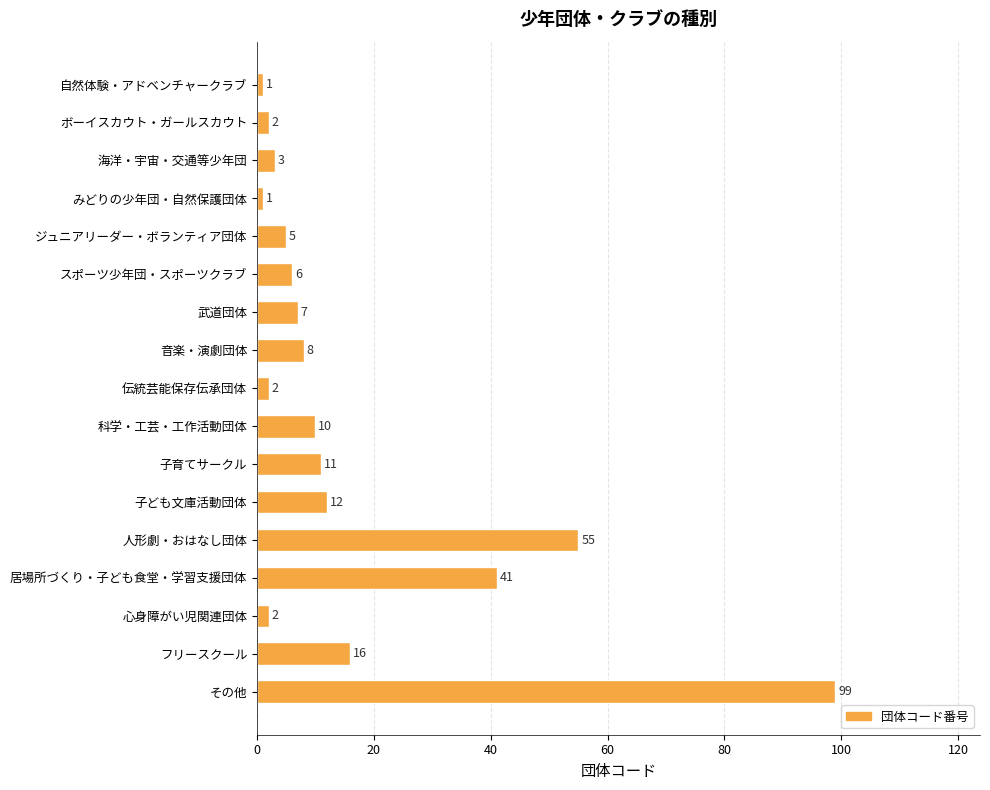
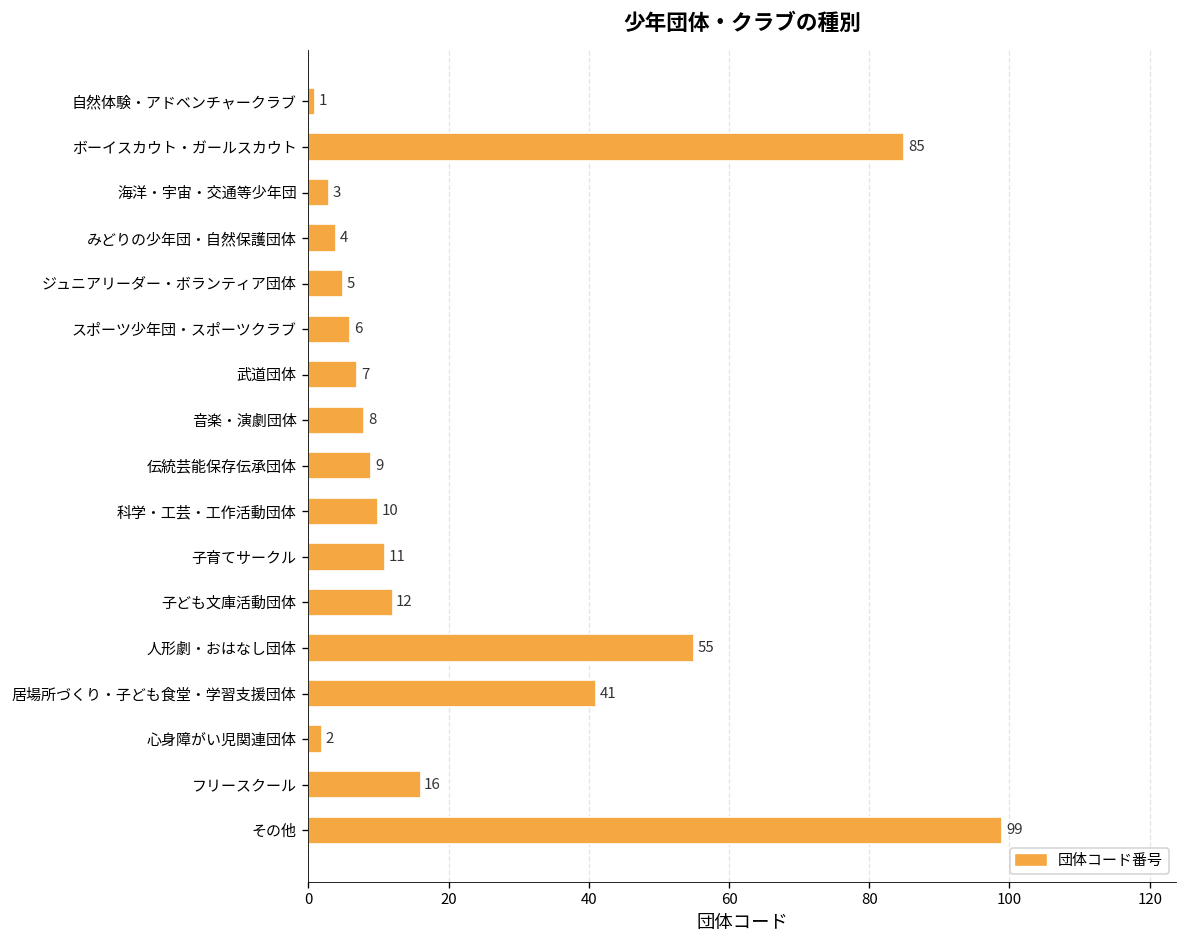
  {
    "自然体験・アドベンチャークラブ": 1,
-   "ボーイスカウト・ガールスカウト": 2,
+   "ボーイスカウト・ガールスカウト": 85,
    "海洋・宇宙・交通等少年団": 3,
-   "みどりの少年団・自然保護団体": 1,
+   "みどりの少年団・自然保護団体": 4,
    "ジュニアリーダー・ボランティア団体": 5,
    "スポーツ少年団・スポーツクラブ": 6,
    "武道団体": 7,
    "音楽・演劇団体": 8,
-   "伝統芸能保存伝承団体": 2,
+   "伝統芸能保存伝承団体": 9,
    "科学・工芸・工作活動団体": 10,
    "子育てサークル": 11,
    "子ども文庫活動団体": 12,
    "人形劇・おはなし団体": 55,
    "居場所づくり・子ども食堂・学習支援団体": 41,
    "心身障がい児関連団体": 2,
    "フリースクール": 16,
    "その他": 99
  }
